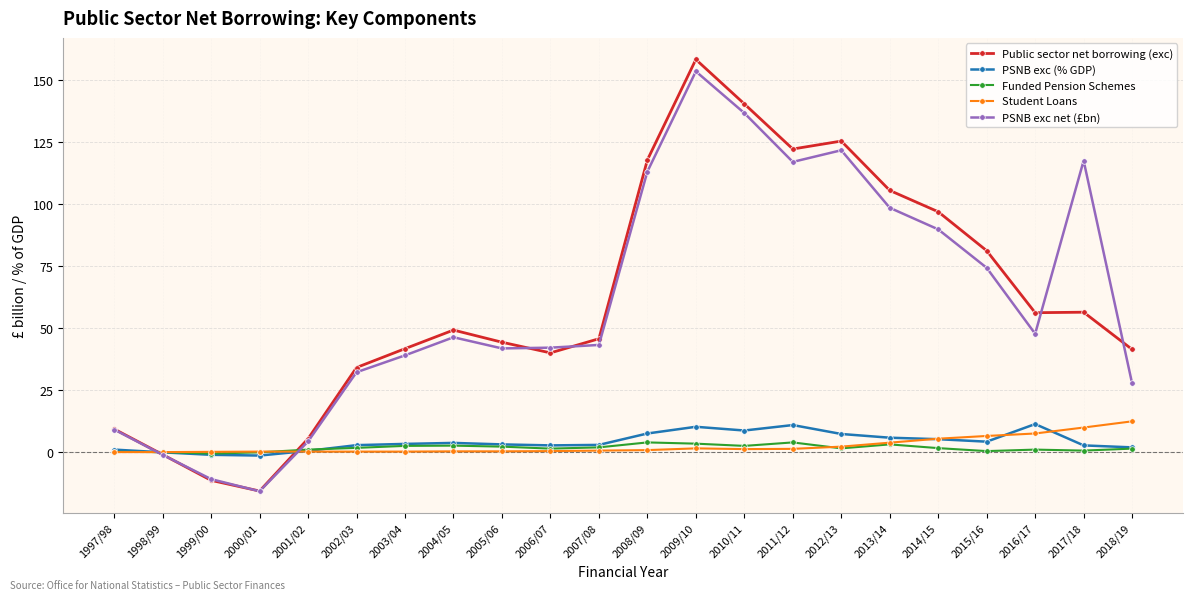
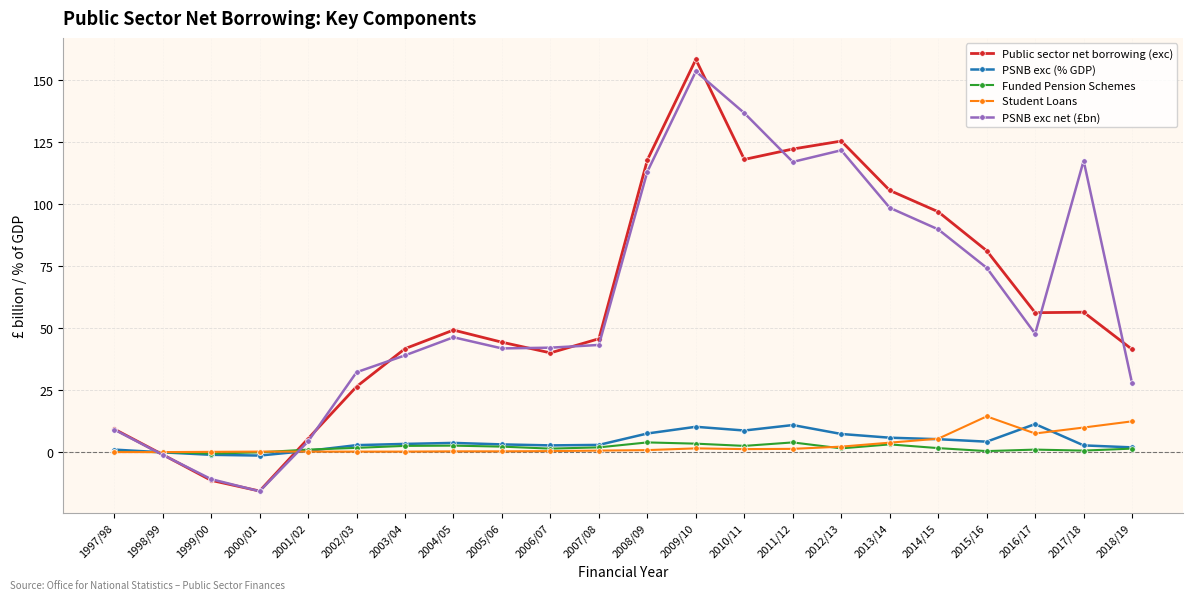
  {
    "Public sector net borrowing (exc)": {
      "2001/02": 5,
-     "2002/03": 34,
+     "2002/03": 26,
      "2003/04": 42,
      "2004/05": 49,
      "2005/06": 44,
      "2006/07": 40,
      "2007/08": 46,
      "2008/09": 118,
      "2009/10": 158,
-     "2010/11": 140,
+     "2010/11": 118,
      "2011/12": 122,
      "2012/13": 125,
      "2013/14": 106,
      "2014/15": 97,
      "2015/16": 81,
      "2016/17": 56,
      "2017/18": 56,
      "2018/19": 41
    },
    "PSNB exc (% GDP)": {
      "2000/01": -1,
      "2002/03": 3,
      "2004/05": 4,
      "2006/07": 3,
      "2008/09": 8,
      "2009/10": 10,
      "2010/11": 9,
      "2011/12": 11,
      "2012/13": 7,
      "2013/14": 6,
      "2015/16": 4,
      "2016/17": 11,
      "2017/18": 3
    },
    "Funded Pension Schemes": {
      "2002/03": 2,
      "2004/05": 3,
      "2008/09": 4,
      "2009/10": 3,
      "2010/11": 3,
      "2011/12": 4,
      "2014/15": 2,
      "2015/16": 0,
      "2016/17": 1,
      "2017/18": 1
    },
    "Student Loans": {
      "2002/03": 0,
      "2003/04": 0,
      "2004/05": 0,
      "2005/06": 0,
      "2007/08": 1,
      "2008/09": 1,
      "2009/10": 2,
      "2010/11": 1,
      "2011/12": 1,
-     "2015/16": 7,
+     "2015/16": 14,
      "2016/17": 8,
      "2017/18": 10,
      "2018/19": 12
    },
    "PSNB exc net (£bn)": {
      "2001/02": 4,
      "2002/03": 32,
      "2003/04": 39,
      "2004/05": 46,
      "2005/06": 42,
      "2006/07": 42,
      "2007/08": 43,
      "2008/09": 113,
      "2009/10": 154,
      "2010/11": 137,
      "2011/12": 117,
      "2012/13": 122,
      "2013/14": 99,
      "2014/15": 90,
      "2015/16": 74,
      "2016/17": 48,
      "2017/18": 118,
      "2018/19": 28
    }
  }
